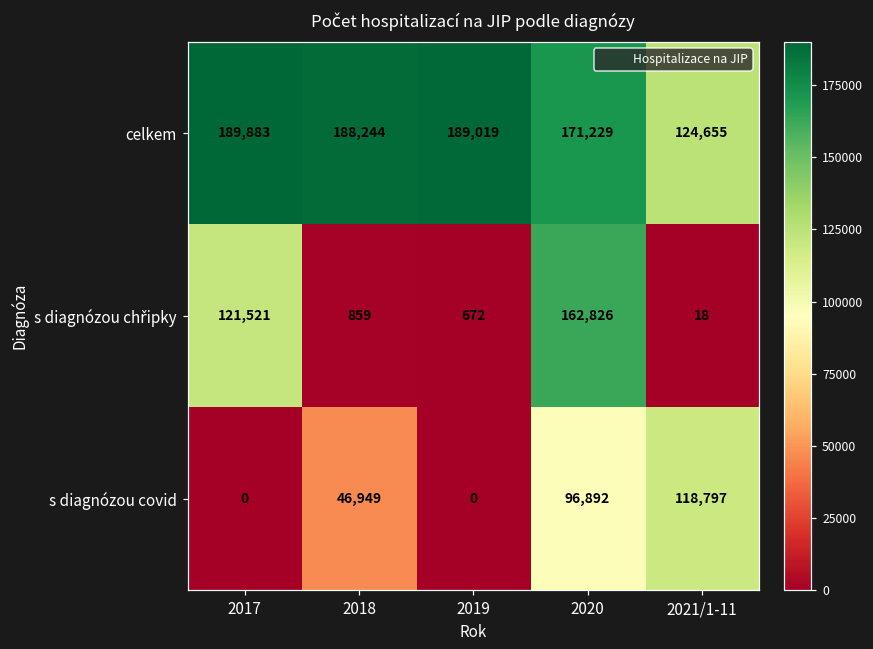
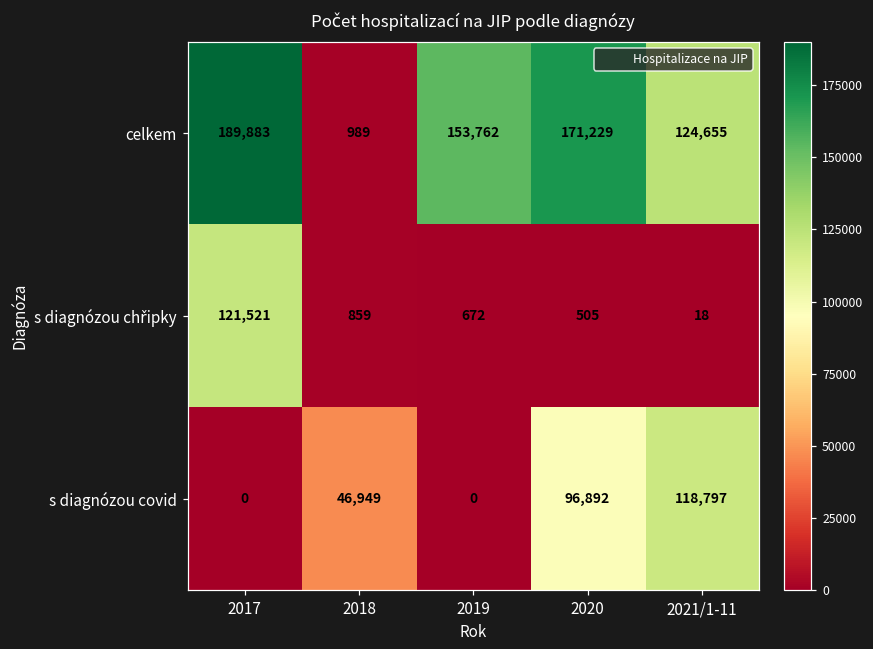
  {
    "celkem": {
      "2017": "189,883",
-     "2018": "188,244",
-     "2019": "189,019",
+     "2018": "989",
+     "2019": "153,762",
      "2020": "171,229",
      "2021/1-11": "124,655"
    },
    "s diagnózou chřipky": {
      "2017": "121,521",
      "2018": "859",
      "2019": "672",
-     "2020": "162,826",
+     "2020": "505",
      "2021/1-11": "18"
    },
    "s diagnózou covid": {
      "2017": "0",
      "2018": "46,949",
      "2019": "0",
      "2020": "96,892",
      "2021/1-11": "118,797"
    }
  }
